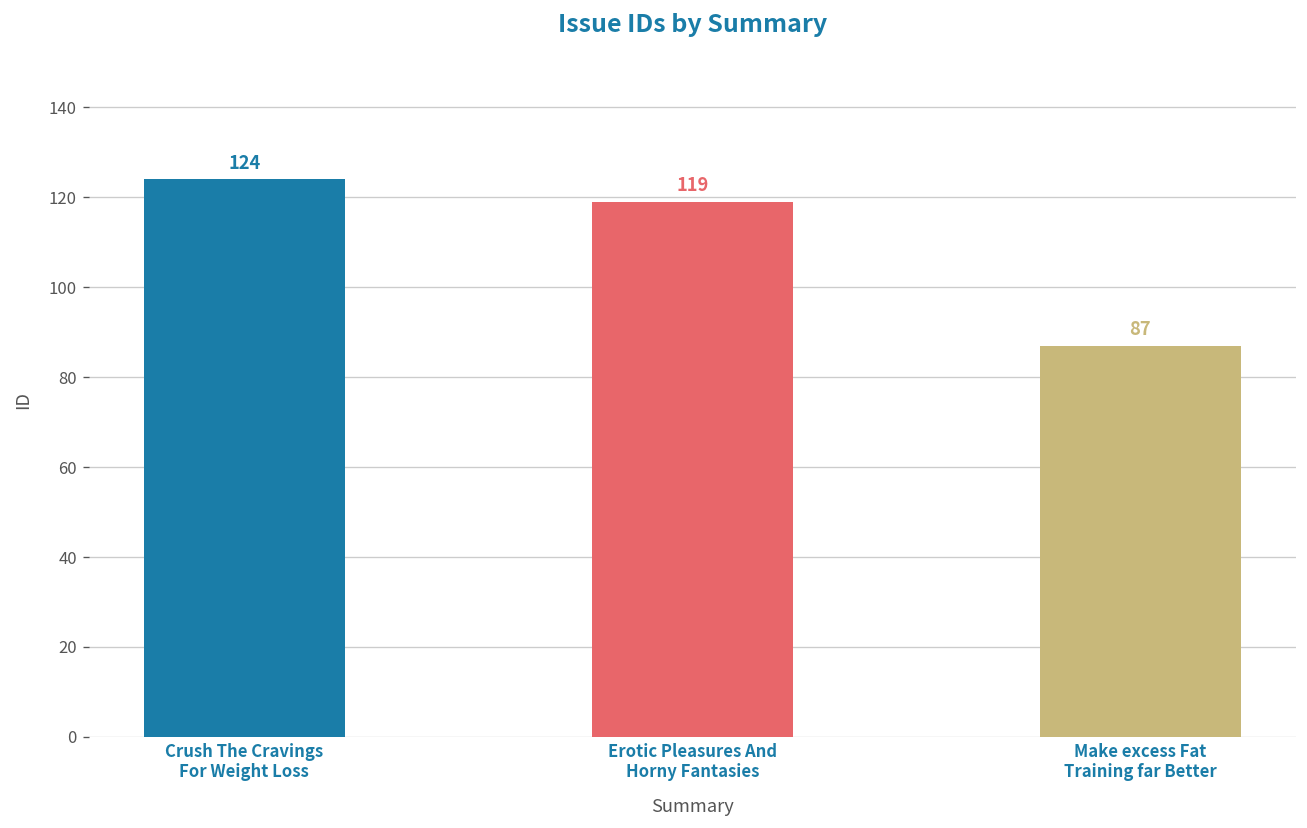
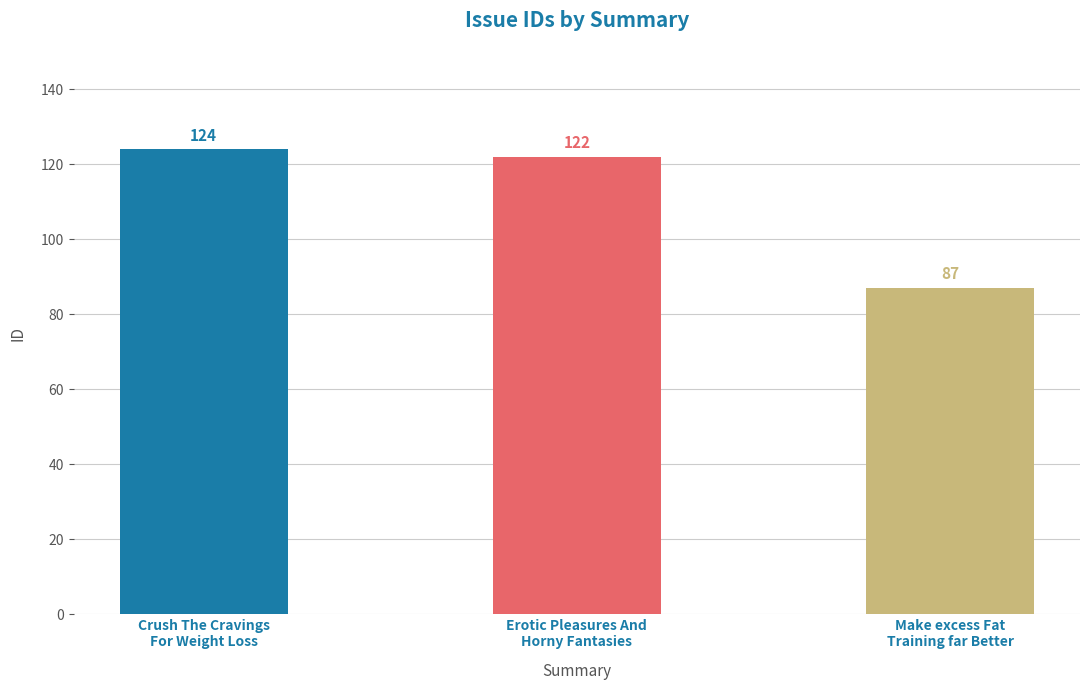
  {
    "Crush The Cravings For Weight Loss": 124,
-   "Erotic Pleasures And Horny Fantasies": 119,
+   "Erotic Pleasures And Horny Fantasies": 122,
    "Make excess Fat Training far Better": 87
  }
